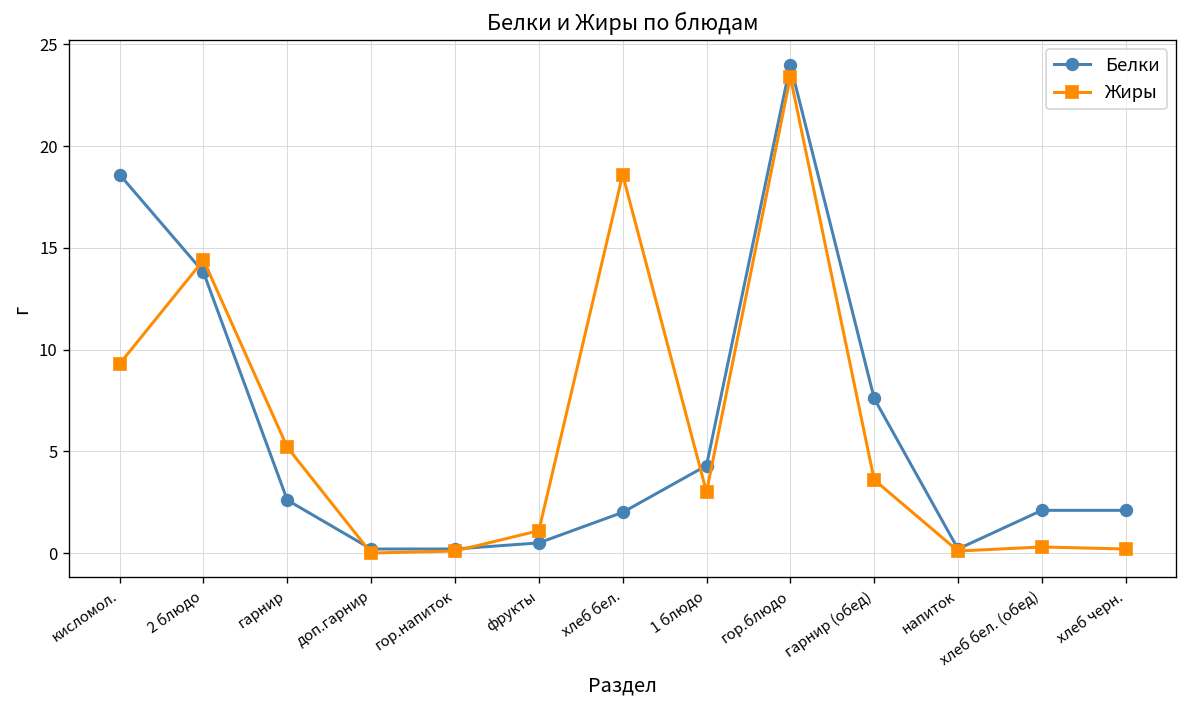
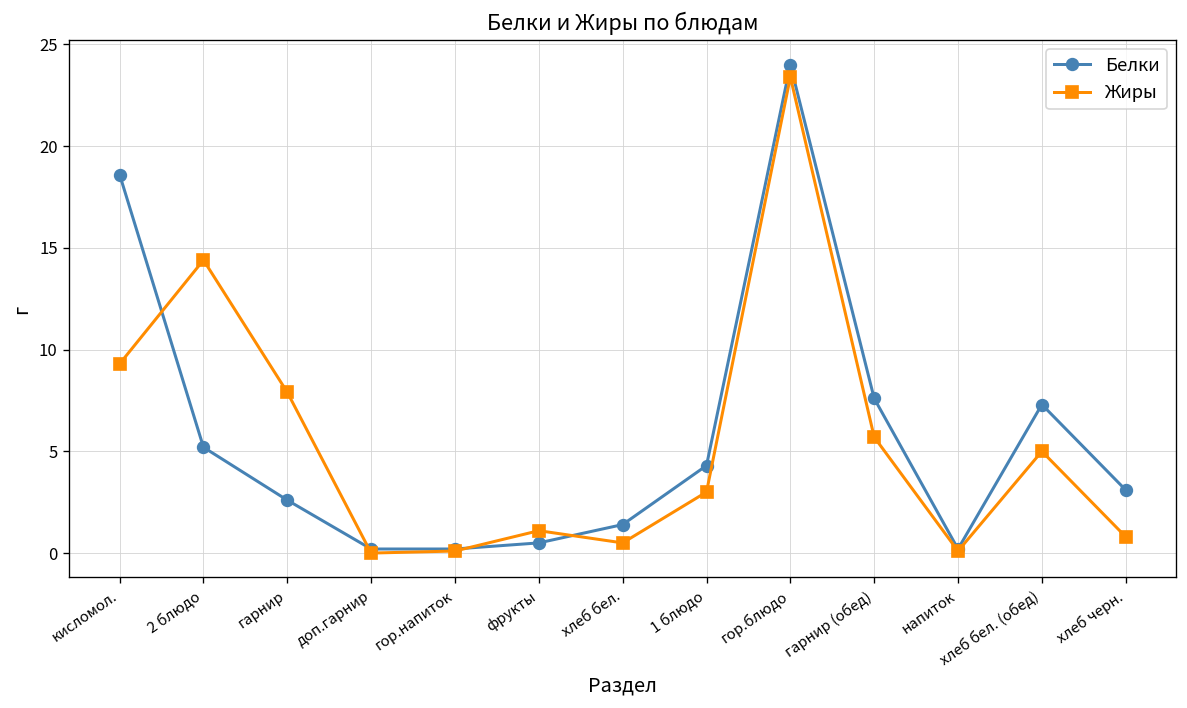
  {
    "Белки": {
      "кисломол.": 18.6,
-     "2 блюдо": 13.8,
+     "2 блюдо": 5.2,
      "гарнир": 2.6,
      "доп.гарнир": 0.2,
      "фрукты": 0.5,
-     "хлеб бел.": 2.0,
+     "хлеб бел.": 1.4,
      "1 блюдо": 4.3,
      "гор.блюдо": 24.0,
      "гарнир (обед)": 7.6,
-     "хлеб бел. (обед)": 2.1,
-     "хлеб черн.": 2.1
+     "хлеб бел. (обед)": 7.3,
+     "хлеб черн.": 3.1
    },
    "Жиры": {
      "кисломол.": 9.3,
      "2 блюдо": 14.4,
-     "гарнир": 5.2,
+     "гарнир": 7.9,
      "доп.гарнир": 0.0,
      "фрукты": 1.1,
-     "хлеб бел.": 18.6,
+     "хлеб бел.": 0.5,
      "1 блюдо": 3.0,
      "гор.блюдо": 23.4,
-     "гарнир (обед)": 3.6,
-     "хлеб бел. (обед)": 0.3,
-     "хлеб черн.": 0.2
+     "гарнир (обед)": 5.7,
+     "хлеб бел. (обед)": 5.0,
+     "хлеб черн.": 0.8
    }
  }
